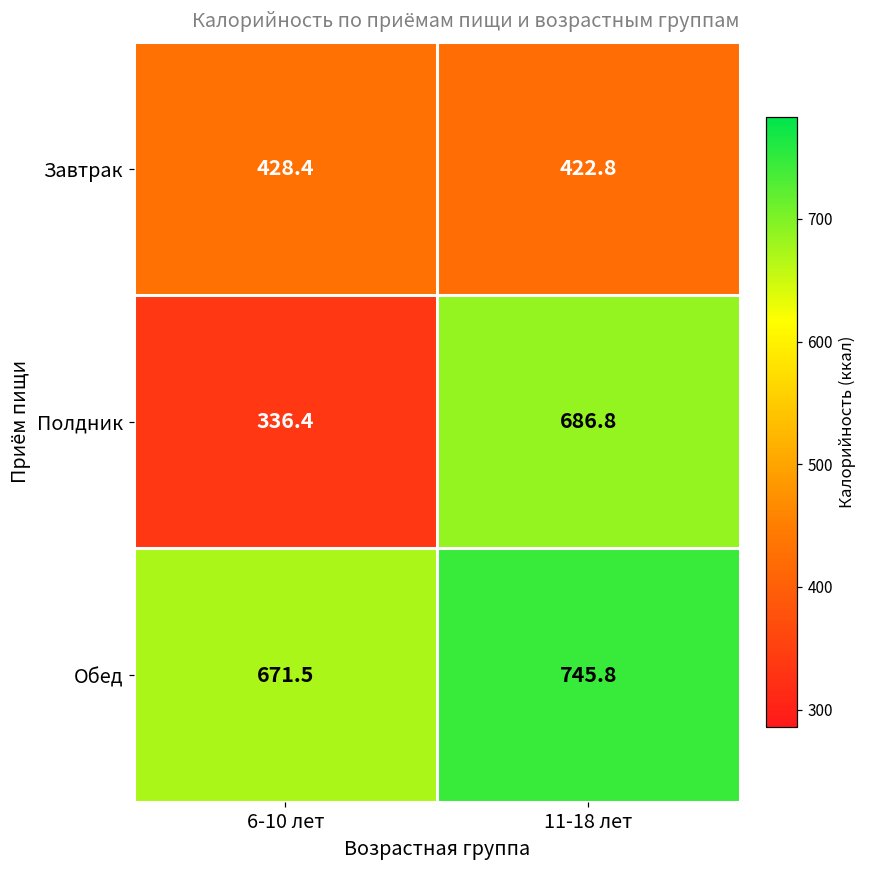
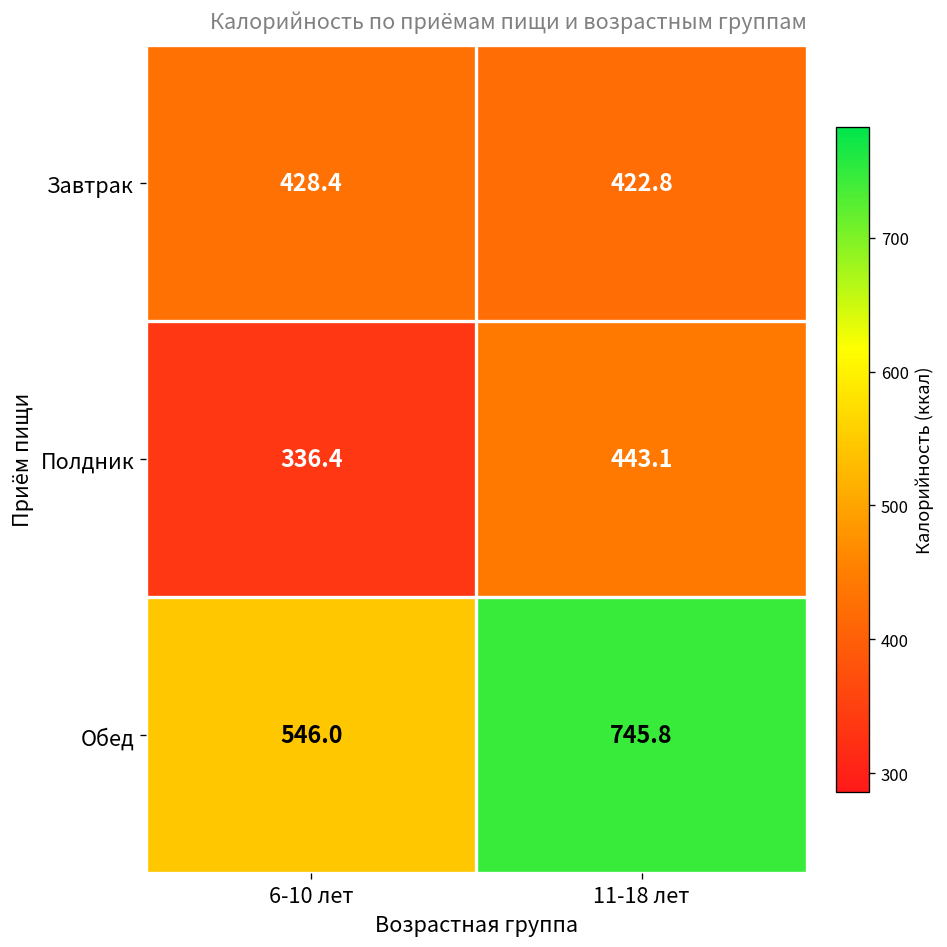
  {
    "Завтрак": {
      "6-10 лет": 428.4,
      "11-18 лет": 422.8
    },
    "Полдник": {
      "6-10 лет": 336.4,
-     "11-18 лет": 686.8
+     "11-18 лет": 443.1
    },
    "Обед": {
-     "6-10 лет": 671.5,
+     "6-10 лет": 546.0,
      "11-18 лет": 745.8
    }
  }
